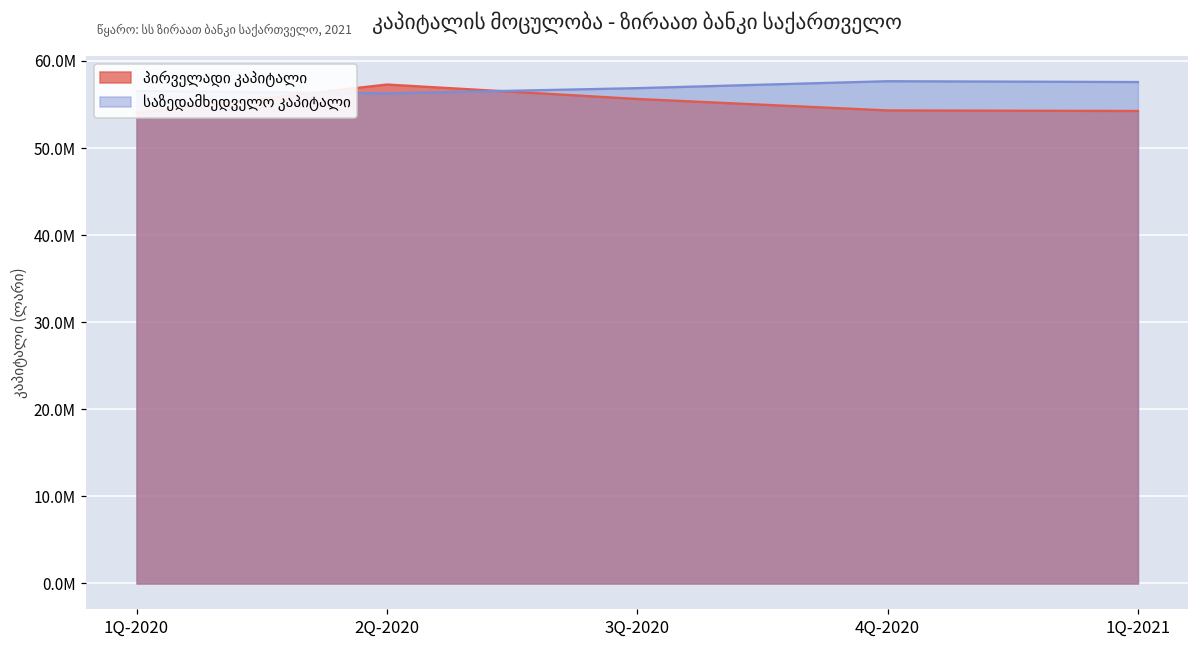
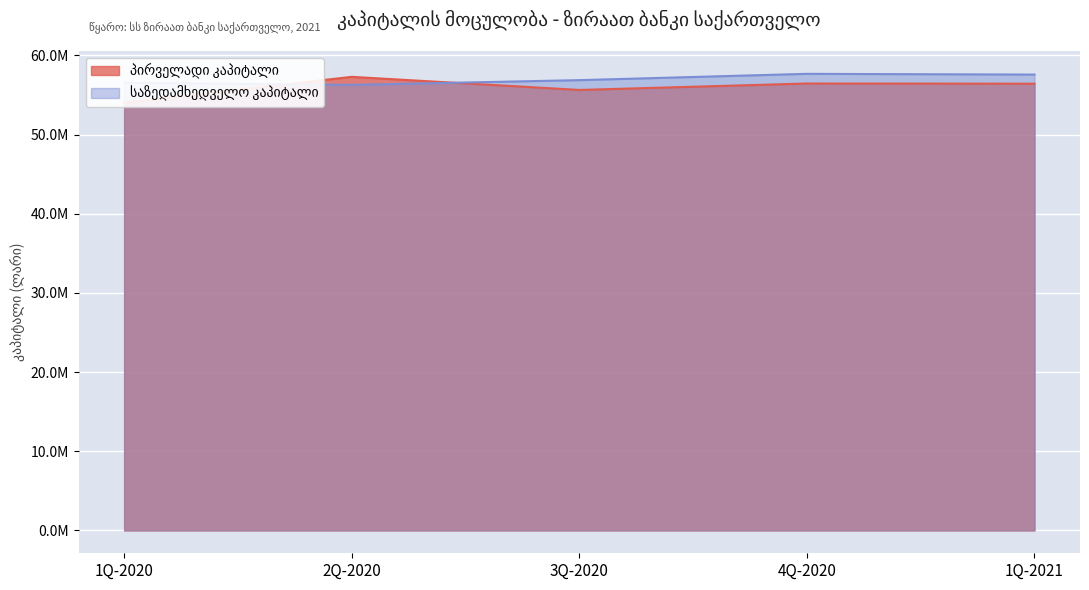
  {
    "პირველადი კაპიტალი": {
      "2Q-2020": 57000000,
      "3Q-2020": 56000000,
-     "4Q-2020": 54000000,
-     "1Q-2021": 54000000
+     "4Q-2020": 56000000,
+     "1Q-2021": 56000000
    },
    "საზედამხედველო კაპიტალი": {
      "2Q-2020": 56000000,
      "3Q-2020": 57000000,
      "4Q-2020": 58000000,
      "1Q-2021": 58000000
    }
  }
